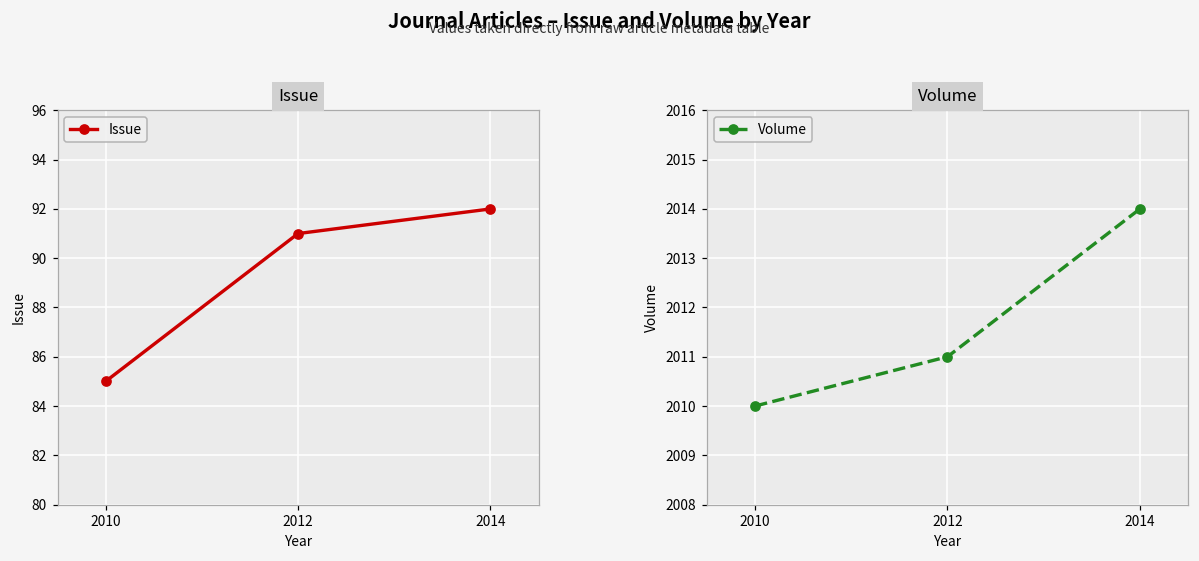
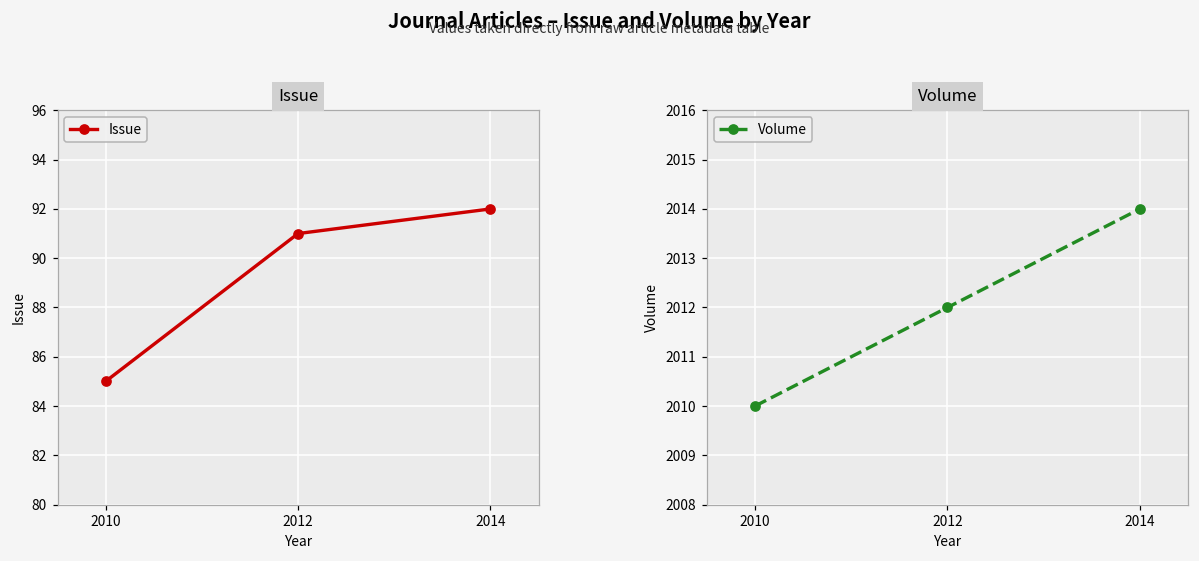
  {
    "Issue": {
      "2010": 85.0,
      "2012": 91.0,
      "2014": 92.0
    },
    "Volume": {
      "2010": 2010,
-     "2012": 2011,
+     "2012": 2012,
      "2014": 2014
    }
  }
